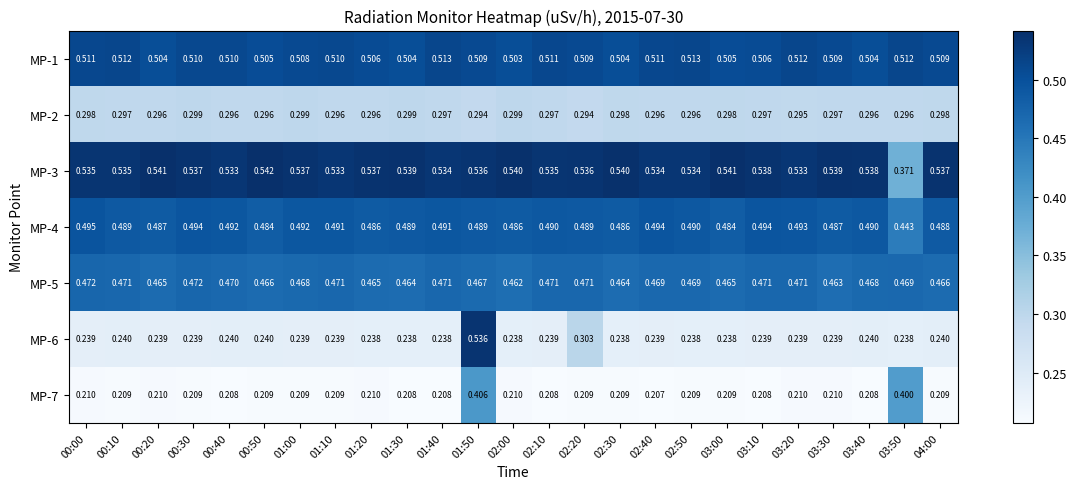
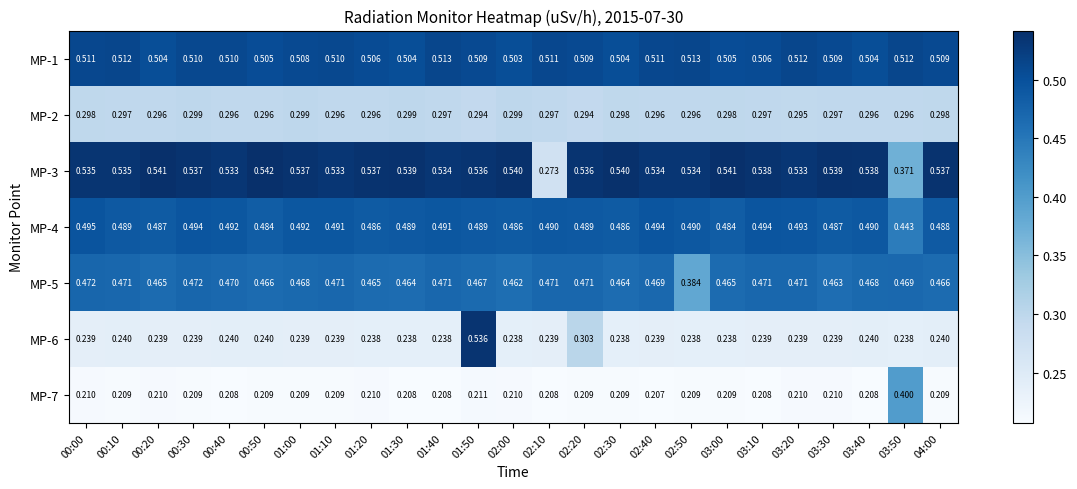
  {
    "MP-1": {
      "00:00": 0.511,
      "00:10": 0.512,
      "00:20": 0.504,
      "00:30": 0.510,
      "00:40": 0.510,
      "00:50": 0.505,
      "01:00": 0.508,
      "01:10": 0.510,
      "01:20": 0.506,
      "01:30": 0.504,
      "01:40": 0.513,
      "01:50": 0.509,
      "02:00": 0.503,
      "02:10": 0.511,
      "02:20": 0.509,
      "02:30": 0.504,
      "02:40": 0.511,
      "02:50": 0.513,
      "03:00": 0.505,
      "03:10": 0.506,
      "03:20": 0.512,
      "03:30": 0.509,
      "03:40": 0.504,
      "03:50": 0.512,
      "04:00": 0.509
    },
    "MP-2": {
      "00:00": 0.298,
      "00:10": 0.297,
      "00:20": 0.296,
      "00:30": 0.299,
      "00:40": 0.296,
      "00:50": 0.296,
      "01:00": 0.299,
      "01:10": 0.296,
      "01:20": 0.296,
      "01:30": 0.299,
      "01:40": 0.297,
      "01:50": 0.294,
      "02:00": 0.299,
      "02:10": 0.297,
      "02:20": 0.294,
      "02:30": 0.298,
      "02:40": 0.296,
      "02:50": 0.296,
      "03:00": 0.298,
      "03:10": 0.297,
      "03:20": 0.295,
      "03:30": 0.297,
      "03:40": 0.296,
      "03:50": 0.296,
      "04:00": 0.298
    },
    "MP-3": {
      "00:00": 0.535,
      "00:10": 0.535,
      "00:20": 0.541,
      "00:30": 0.537,
      "00:40": 0.533,
      "00:50": 0.542,
      "01:00": 0.537,
      "01:10": 0.533,
      "01:20": 0.537,
      "01:30": 0.539,
      "01:40": 0.534,
      "01:50": 0.536,
      "02:00": 0.540,
-     "02:10": 0.535,
+     "02:10": 0.273,
      "02:20": 0.536,
      "02:30": 0.540,
      "02:40": 0.534,
      "02:50": 0.534,
      "03:00": 0.541,
      "03:10": 0.538,
      "03:20": 0.533,
      "03:30": 0.539,
      "03:40": 0.538,
      "03:50": 0.371,
      "04:00": 0.537
    },
    "MP-4": {
      "00:00": 0.495,
      "00:10": 0.489,
      "00:20": 0.487,
      "00:30": 0.494,
      "00:40": 0.492,
      "00:50": 0.484,
      "01:00": 0.492,
      "01:10": 0.491,
      "01:20": 0.486,
      "01:30": 0.489,
      "01:40": 0.491,
      "01:50": 0.489,
      "02:00": 0.486,
      "02:10": 0.490,
      "02:20": 0.489,
      "02:30": 0.486,
      "02:40": 0.494,
      "02:50": 0.490,
      "03:00": 0.484,
      "03:10": 0.494,
      "03:20": 0.493,
      "03:30": 0.487,
      "03:40": 0.490,
      "03:50": 0.443,
      "04:00": 0.488
    },
    "MP-5": {
      "00:00": 0.472,
      "00:10": 0.471,
      "00:20": 0.465,
      "00:30": 0.472,
      "00:40": 0.470,
      "00:50": 0.466,
      "01:00": 0.468,
      "01:10": 0.471,
      "01:20": 0.465,
      "01:30": 0.464,
      "01:40": 0.471,
      "01:50": 0.467,
      "02:00": 0.462,
      "02:10": 0.471,
      "02:20": 0.471,
      "02:30": 0.464,
      "02:40": 0.469,
-     "02:50": 0.469,
+     "02:50": 0.384,
      "03:00": 0.465,
      "03:10": 0.471,
      "03:20": 0.471,
      "03:30": 0.463,
      "03:40": 0.468,
      "03:50": 0.469,
      "04:00": 0.466
    },
    "MP-6": {
      "00:00": 0.239,
      "00:10": 0.240,
      "00:20": 0.239,
      "00:30": 0.239,
      "00:40": 0.240,
      "00:50": 0.240,
      "01:00": 0.239,
      "01:10": 0.239,
      "01:20": 0.238,
      "01:30": 0.238,
      "01:40": 0.238,
      "01:50": 0.536,
      "02:00": 0.238,
      "02:10": 0.239,
      "02:20": 0.303,
      "02:30": 0.238,
      "02:40": 0.239,
      "02:50": 0.238,
      "03:00": 0.238,
      "03:10": 0.239,
      "03:20": 0.239,
      "03:30": 0.239,
      "03:40": 0.240,
      "03:50": 0.238,
      "04:00": 0.240
    },
    "MP-7": {
      "00:00": 0.210,
      "00:10": 0.209,
      "00:20": 0.210,
      "00:30": 0.209,
      "00:40": 0.208,
      "00:50": 0.209,
      "01:00": 0.209,
      "01:10": 0.209,
      "01:20": 0.210,
      "01:30": 0.208,
      "01:40": 0.208,
-     "01:50": 0.406,
+     "01:50": 0.211,
      "02:00": 0.210,
      "02:10": 0.208,
      "02:20": 0.209,
      "02:30": 0.209,
      "02:40": 0.207,
      "02:50": 0.209,
      "03:00": 0.209,
      "03:10": 0.208,
      "03:20": 0.210,
      "03:30": 0.210,
      "03:40": 0.208,
      "03:50": 0.400,
      "04:00": 0.209
    }
  }
